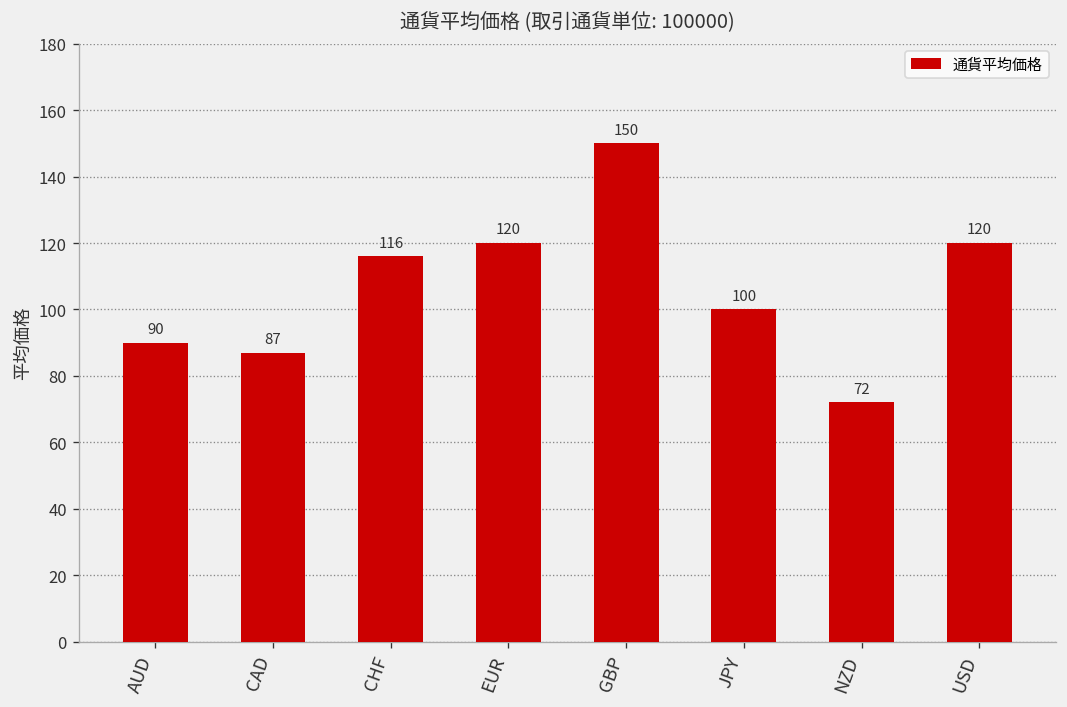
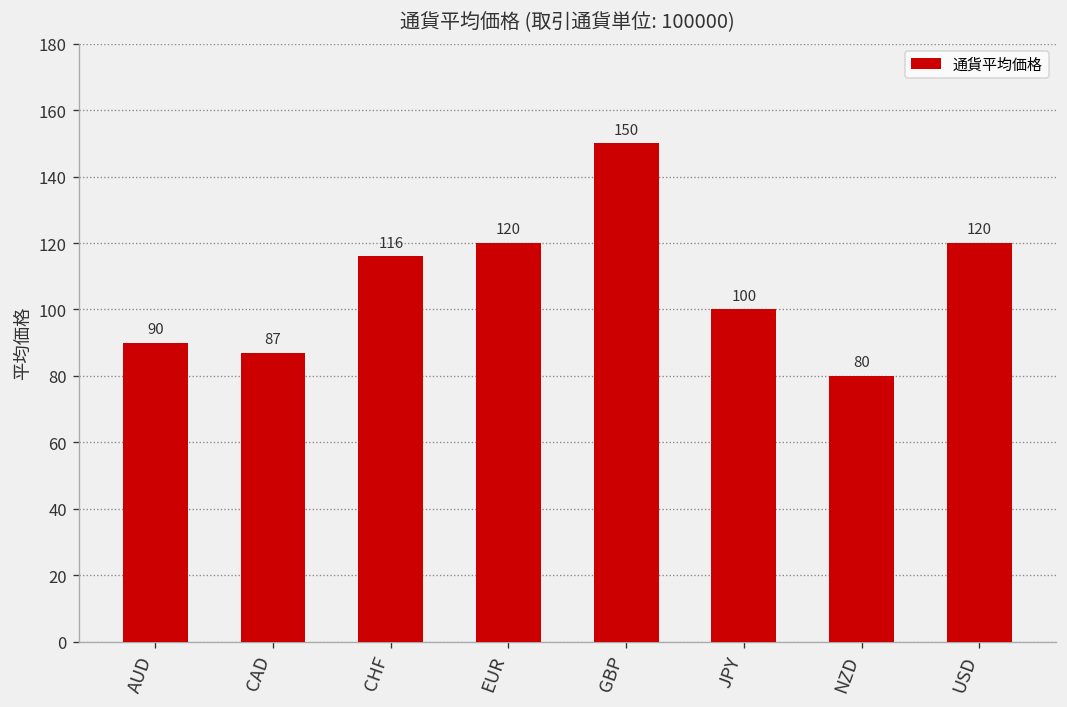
  {
    "AUD": 90,
    "CAD": 87,
    "CHF": 116,
    "EUR": 120,
    "GBP": 150,
    "JPY": 100,
-   "NZD": 72,
+   "NZD": 80,
    "USD": 120
  }
